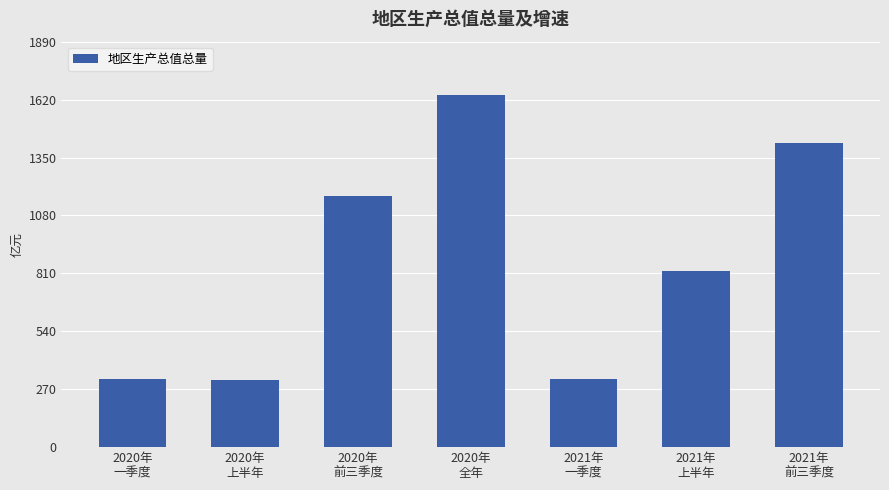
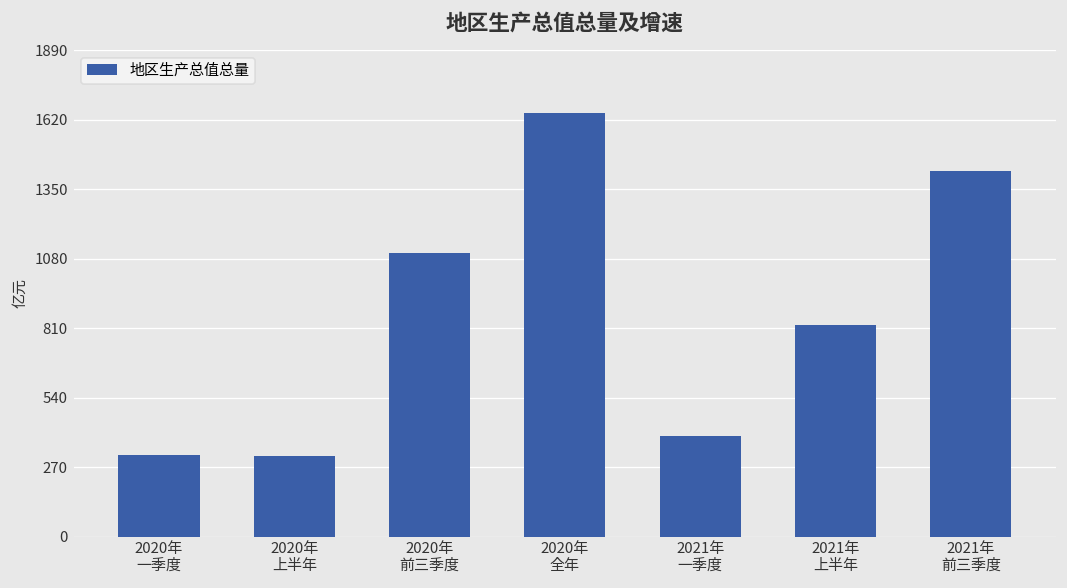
  {
    "2020年 一季度": 320,
    "2020年 上半年": 310,
-   "2020年 前三季度": 1170,
+   "2020年 前三季度": 1100,
    "2020年 全年": 1640,
-   "2021年 一季度": 320,
+   "2021年 一季度": 390,
    "2021年 上半年": 820,
    "2021年 前三季度": 1420
  }
